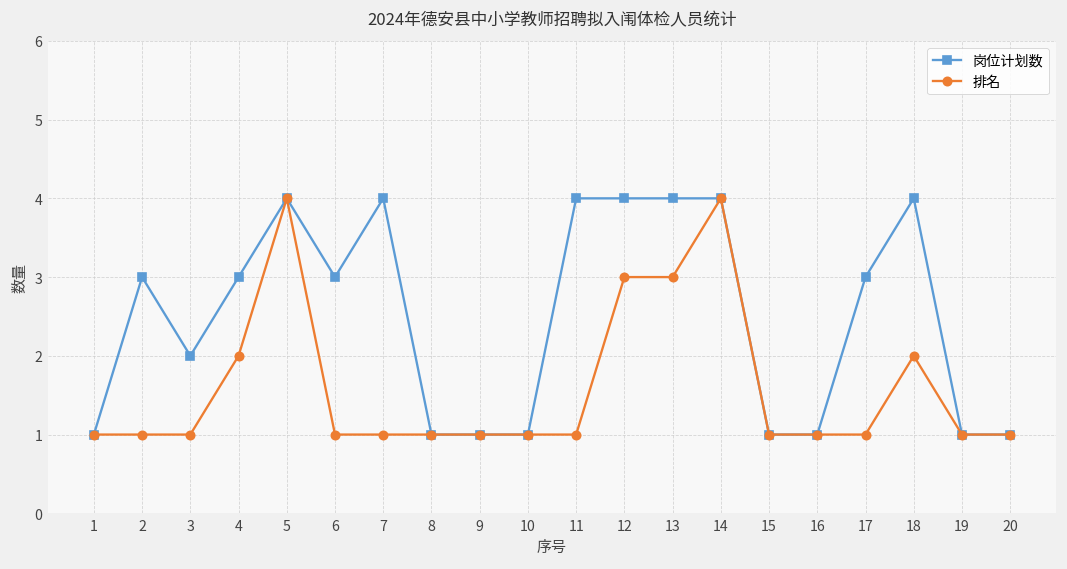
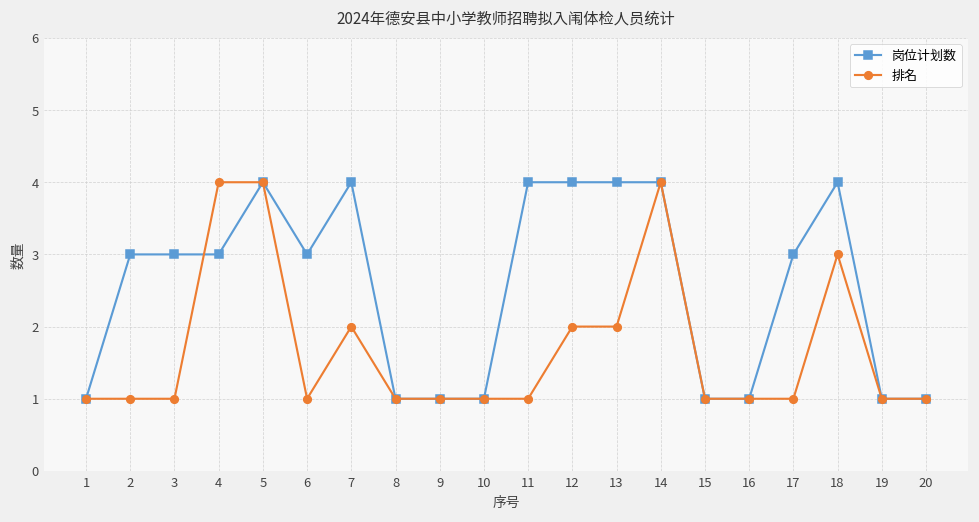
  {
    "岗位计划数": {
      "2": 3,
-     "3": 2,
+     "3": 3,
      "4": 3,
      "6": 3,
      "7": 4,
      "11": 4,
      "12": 4,
      "13": 4,
      "17": 3,
      "18": 4
    },
    "排名": {
      "2": 1,
      "3": 1,
-     "4": 2,
+     "4": 4,
      "6": 1,
-     "7": 1,
+     "7": 2,
      "11": 1,
-     "12": 3,
-     "13": 3,
+     "12": 2,
+     "13": 2,
      "17": 1,
-     "18": 2
+     "18": 3
    }
  }
